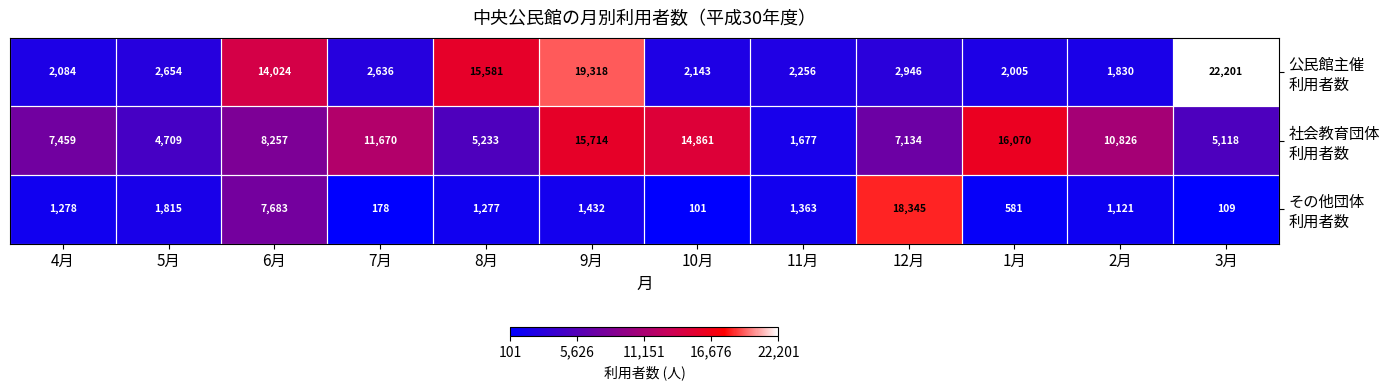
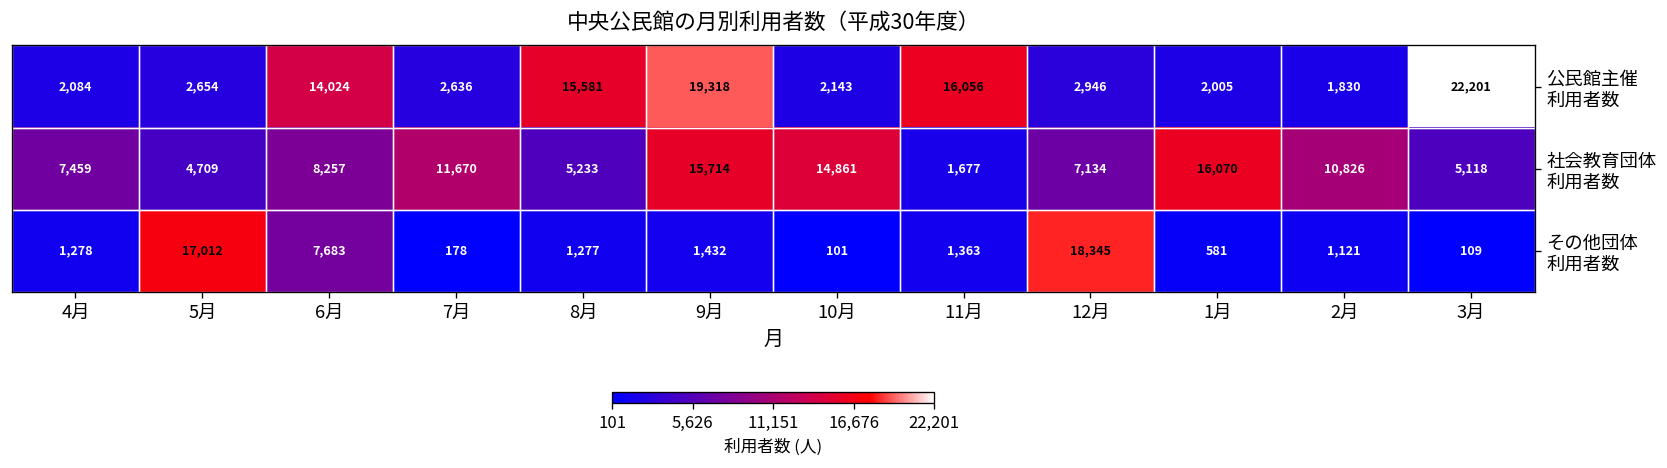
  {
    "公民館主催 利用者数": {
      "4月": "2,084",
      "5月": "2,654",
      "6月": "14,024",
      "7月": "2,636",
      "8月": "15,581",
      "9月": "19,318",
      "10月": "2,143",
-     "11月": "2,256",
+     "11月": "16,056",
      "12月": "2,946",
      "1月": "2,005",
      "2月": "1,830",
      "3月": "22,201"
    },
    "社会教育団体 利用者数": {
      "4月": "7,459",
      "5月": "4,709",
      "6月": "8,257",
      "7月": "11,670",
      "8月": "5,233",
      "9月": "15,714",
      "10月": "14,861",
      "11月": "1,677",
      "12月": "7,134",
      "1月": "16,070",
      "2月": "10,826",
      "3月": "5,118"
    },
    "その他団体 利用者数": {
      "4月": "1,278",
-     "5月": "1,815",
+     "5月": "17,012",
      "6月": "7,683",
      "7月": "178",
      "8月": "1,277",
      "9月": "1,432",
      "10月": "101",
      "11月": "1,363",
      "12月": "18,345",
      "1月": "581",
      "2月": "1,121",
      "3月": "109"
    }
  }
